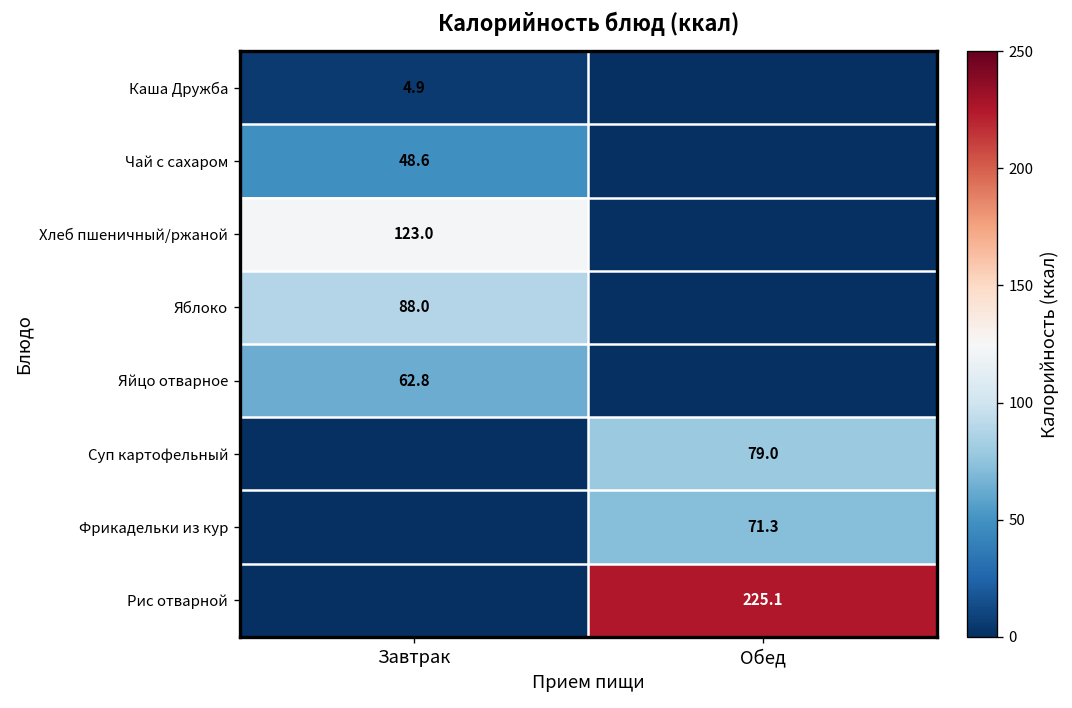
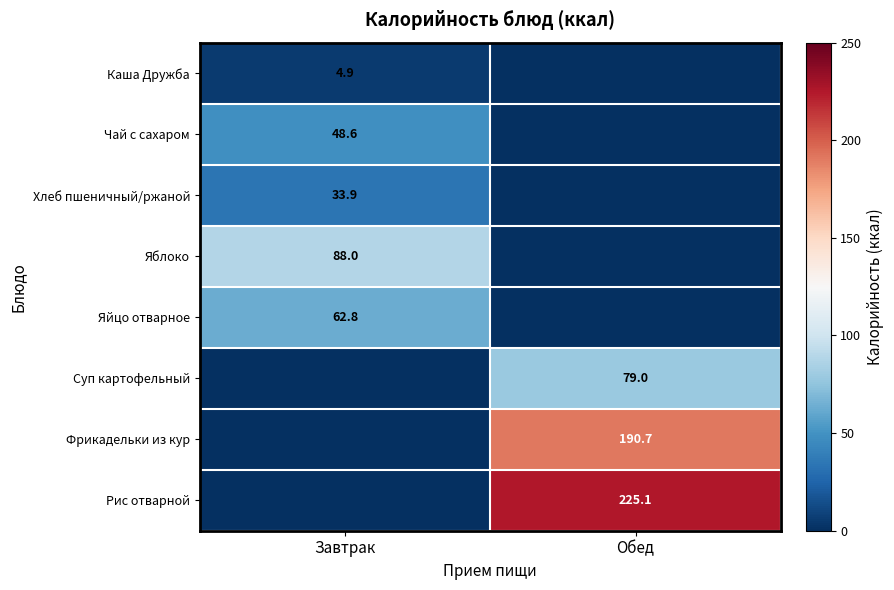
  {
    "Каша Дружба": {
      "Завтрак": 4.9
    },
    "Чай с сахаром": {
      "Завтрак": 48.6
    },
    "Хлеб пшеничный/ржаной": {
-     "Завтрак": 123.0
+     "Завтрак": 33.9
    },
    "Яблоко": {
      "Завтрак": 88.0
    },
    "Яйцо отварное": {
      "Завтрак": 62.8
    },
    "Суп картофельный": {
      "Обед": 79.0
    },
    "Фрикадельки из кур": {
-     "Обед": 71.3
+     "Обед": 190.7
    },
    "Рис отварной": {
      "Обед": 225.1
    }
  }
